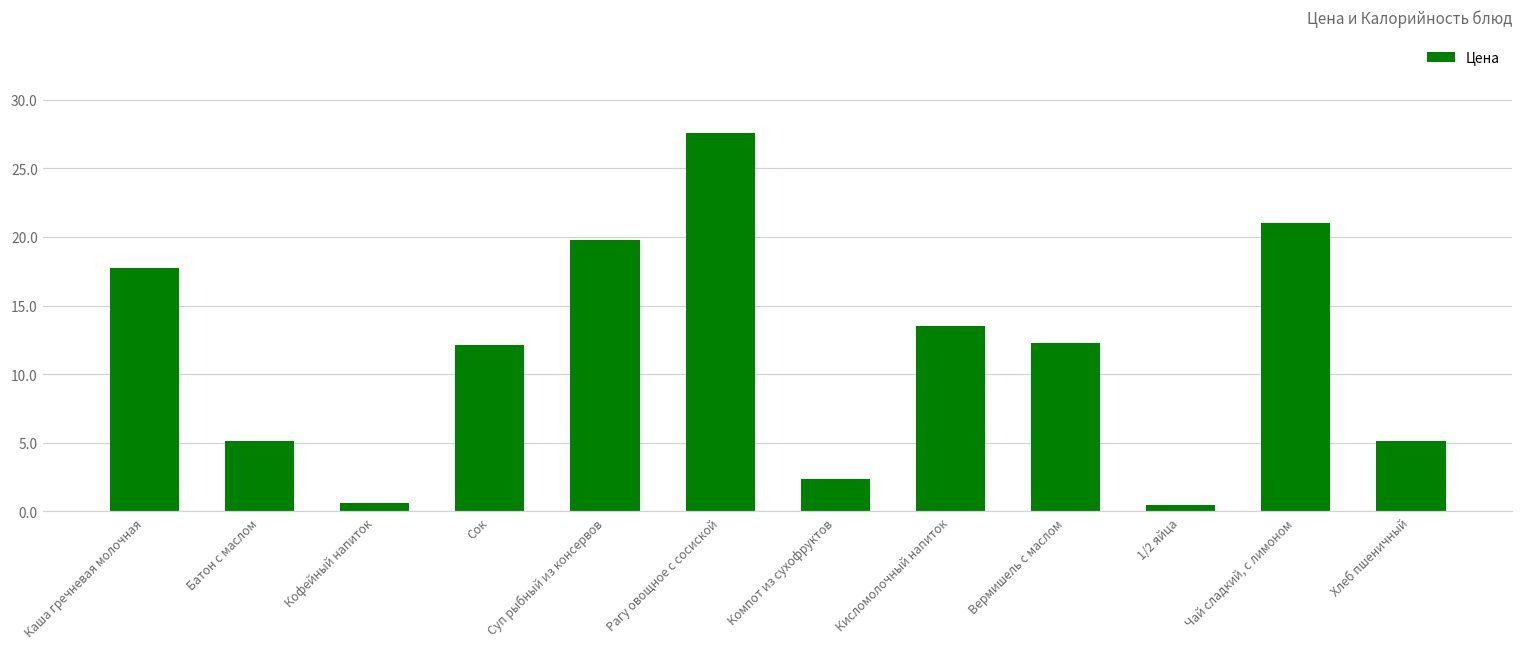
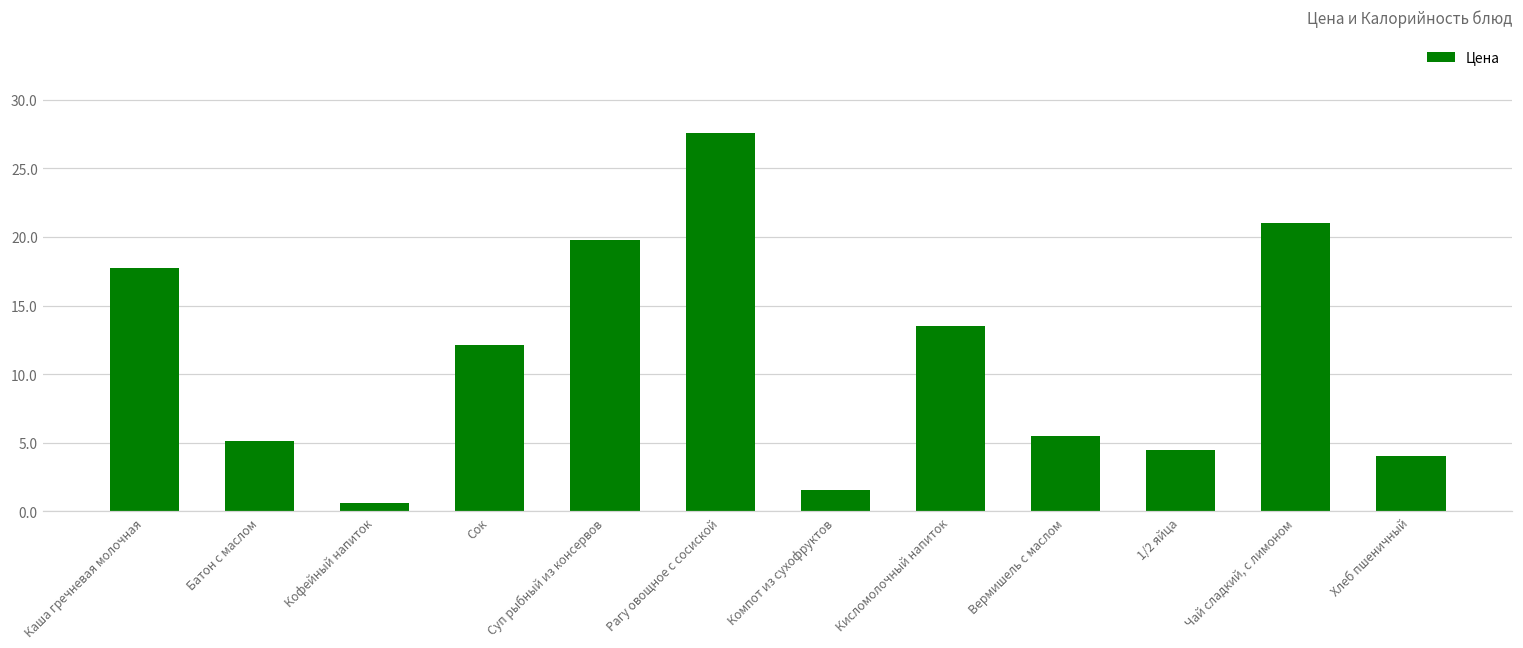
  {
    "Каша гречневая молочная": 17.7,
    "Батон с маслом": 5.1,
    "Кофейный напиток": 0.6,
    "Сок": 12.1,
    "Суп рыбный из консервов": 19.8,
    "Рагу овощное с сосиской": 27.6,
-   "Компот из сухофруктов": 2.4,
+   "Компот из сухофруктов": 1.6,
    "Кисломолочный напиток": 13.5,
-   "Вермишель с маслом": 12.3,
-   "1/2 яйца": 0.5,
+   "Вермишель с маслом": 5.5,
+   "1/2 яйца": 4.5,
    "Чай сладкий, с лимоном": 21.0,
-   "Хлеб пшеничный": 5.1
+   "Хлеб пшеничный": 4.0
  }
